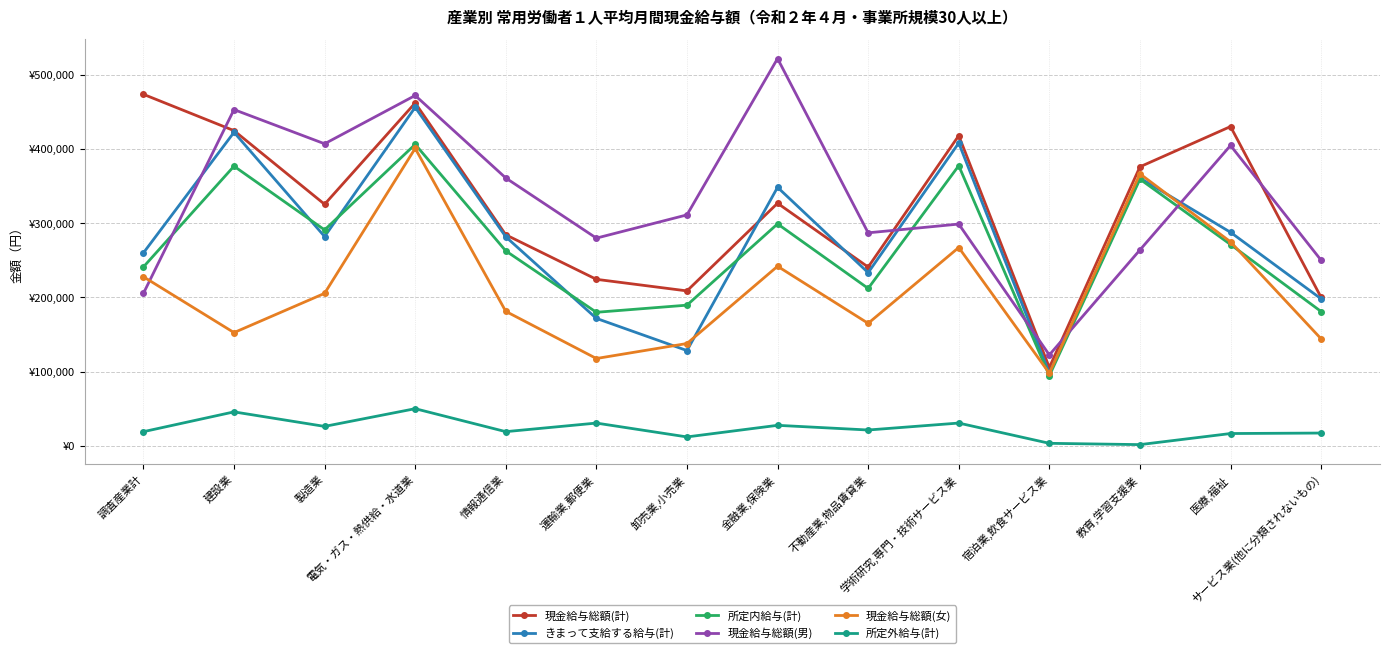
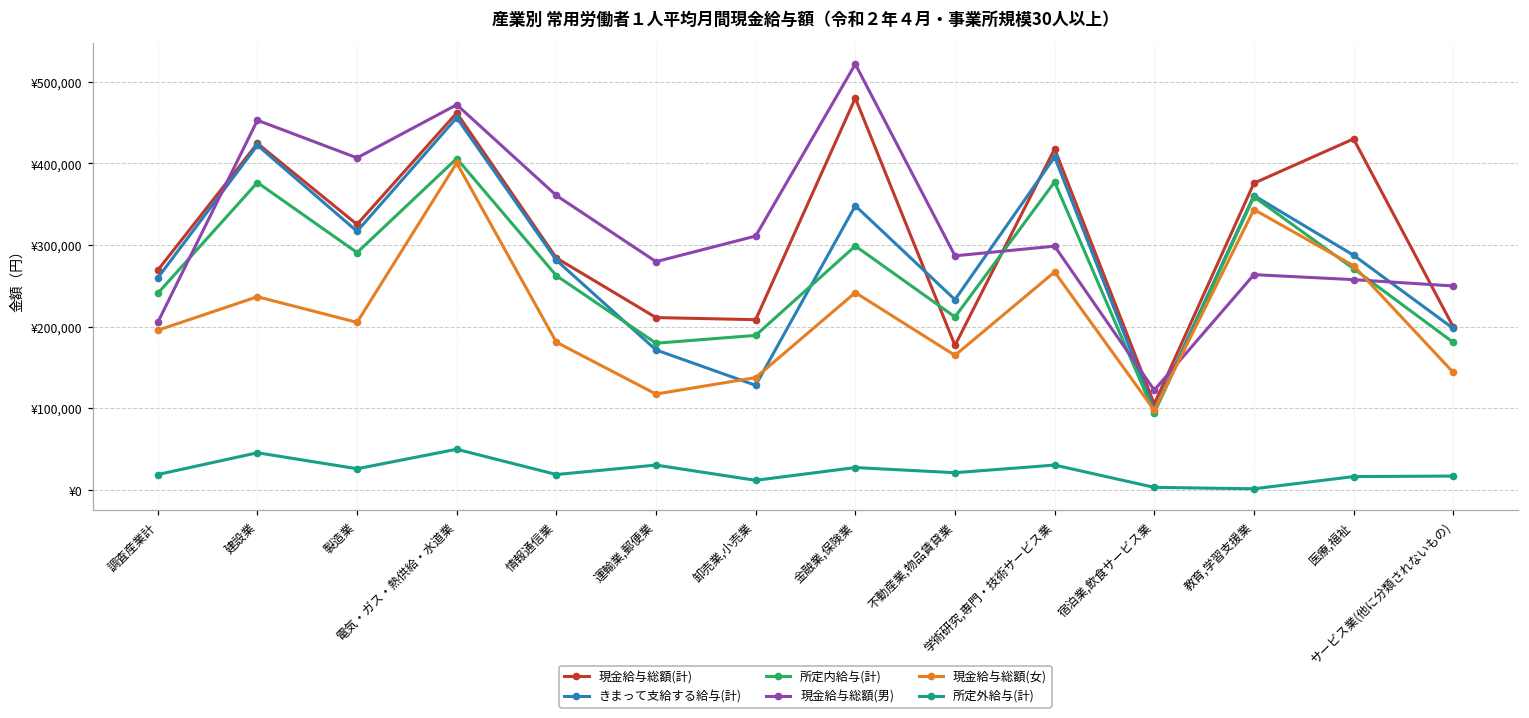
  {
    "現金給与総額(計)": {
-     "調査産業計": "¥470,000",
+     "調査産業計": "¥270,000",
      "製造業": "¥330,000",
      "電気・ガス・熱供給・水道業": "¥460,000",
-     "運輸業,郵便業": "¥220,000",
+     "運輸業,郵便業": "¥210,000",
      "卸売業,小売業": "¥210,000",
-     "金融業,保険業": "¥330,000",
-     "不動産業,物品賃貸業": "¥240,000",
+     "金融業,保険業": "¥480,000",
+     "不動産業,物品賃貸業": "¥180,000",
      "学術研究,専門・技術サービス業": "¥420,000",
      "宿泊業,飲食サービス業": "¥110,000",
      "教育,学習支援業": "¥380,000",
      "医療,福祉": "¥430,000"
    },
    "きまって支給する給与(計)": {
      "調査産業計": "¥260,000",
-     "製造業": "¥280,000",
+     "製造業": "¥320,000",
      "電気・ガス・熱供給・水道業": "¥460,000",
      "運輸業,郵便業": "¥170,000",
      "卸売業,小売業": "¥130,000",
      "金融業,保険業": "¥350,000",
      "不動産業,物品賃貸業": "¥230,000",
      "学術研究,専門・技術サービス業": "¥410,000",
      "医療,福祉": "¥290,000"
    },
    "現金給与総額(男)": {
      "調査産業計": "¥210,000",
      "建設業": "¥450,000",
      "製造業": "¥410,000",
      "電気・ガス・熱供給・水道業": "¥470,000",
      "情報通信業": "¥360,000",
      "運輸業,郵便業": "¥280,000",
      "卸売業,小売業": "¥310,000",
      "金融業,保険業": "¥520,000",
      "不動産業,物品賃貸業": "¥290,000",
      "学術研究,専門・技術サービス業": "¥300,000",
      "宿泊業,飲食サービス業": "¥120,000",
      "教育,学習支援業": "¥260,000",
-     "医療,福祉": "¥400,000",
+     "医療,福祉": "¥260,000",
      "サービス業(他に分類されないもの)": "¥250,000"
    },
    "現金給与総額(女)": {
-     "調査産業計": "¥230,000",
-     "建設業": "¥150,000",
+     "調査産業計": "¥200,000",
+     "建設業": "¥240,000",
      "製造業": "¥210,000",
      "電気・ガス・熱供給・水道業": "¥400,000",
      "情報通信業": "¥180,000",
      "運輸業,郵便業": "¥120,000",
      "卸売業,小売業": "¥140,000",
      "金融業,保険業": "¥240,000",
      "不動産業,物品賃貸業": "¥160,000",
      "学術研究,専門・技術サービス業": "¥270,000",
-     "教育,学習支援業": "¥370,000",
+     "教育,学習支援業": "¥340,000",
      "医療,福祉": "¥270,000",
      "サービス業(他に分類されないもの)": "¥140,000"
    }
  }
